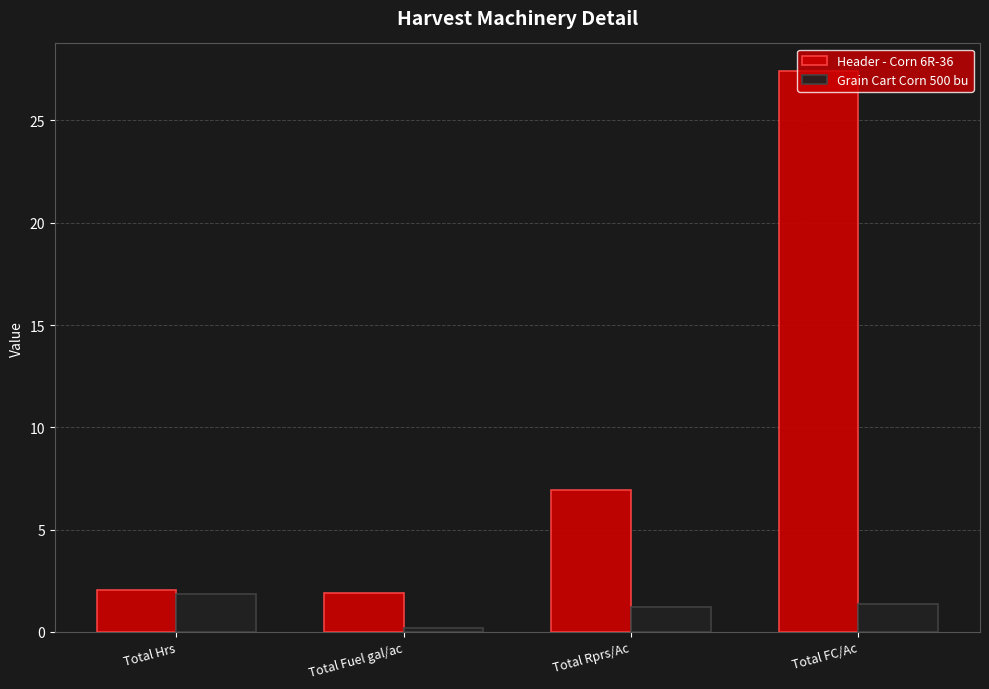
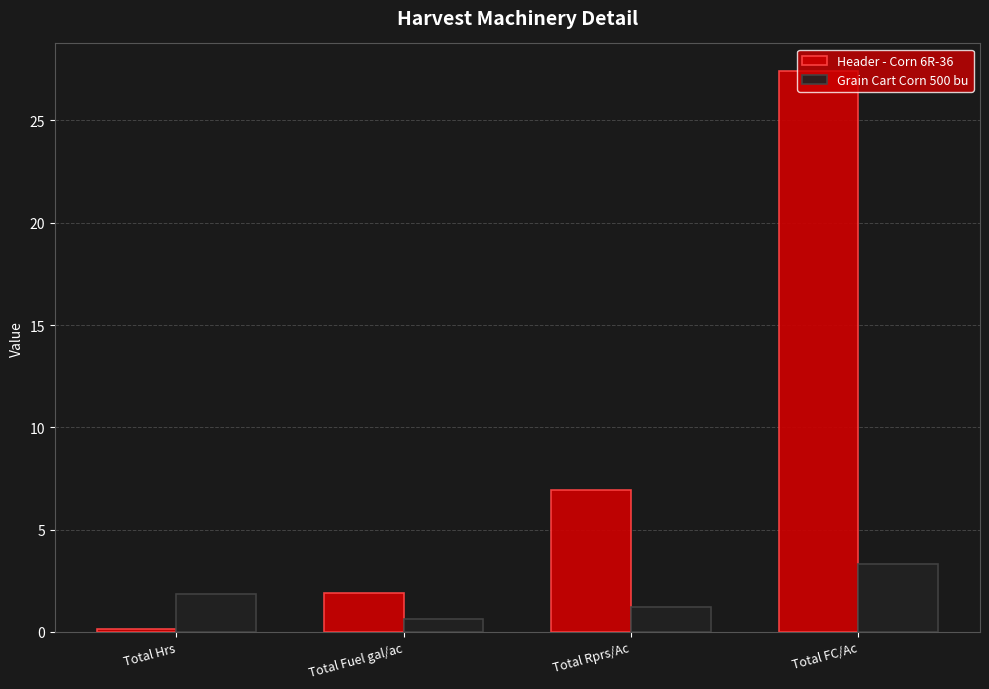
  {
    "Header - Corn 6R-36": {
-     "Total Hrs": 2.0,
+     "Total Hrs": 0.2,
      "Total Fuel gal/ac": 1.9,
      "Total Rprs/Ac": 6.9
    },
    "Grain Cart Corn 500 bu": {
      "Total Hrs": 1.9,
-     "Total Fuel gal/ac": 0.2,
+     "Total Fuel gal/ac": 0.6,
      "Total Rprs/Ac": 1.2,
-     "Total FC/Ac": 1.4
+     "Total FC/Ac": 3.3
    }
  }
